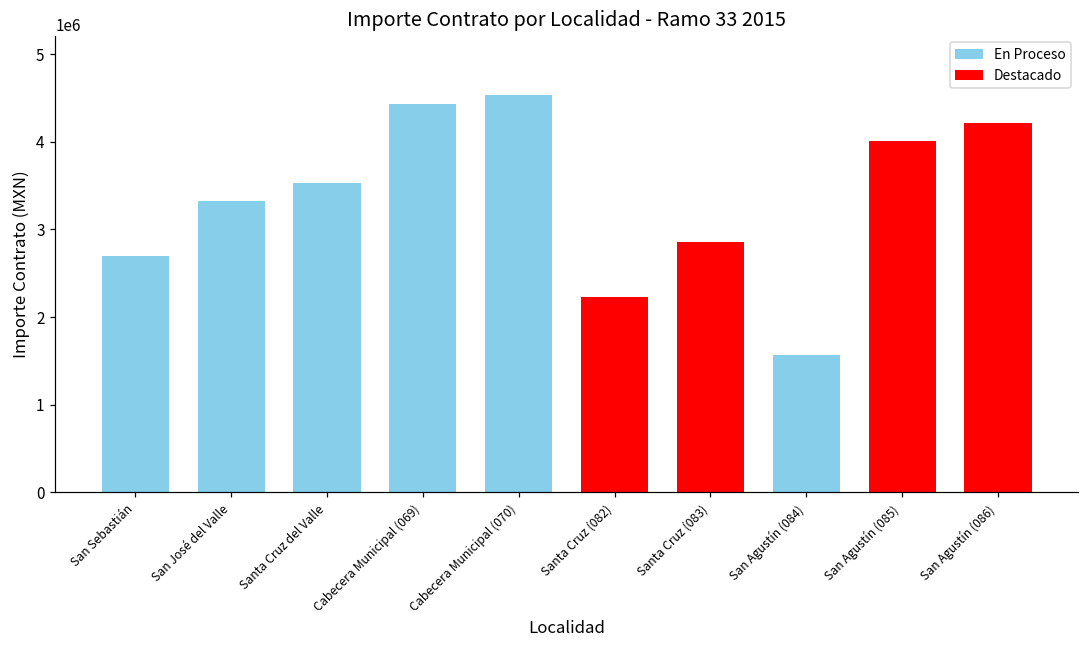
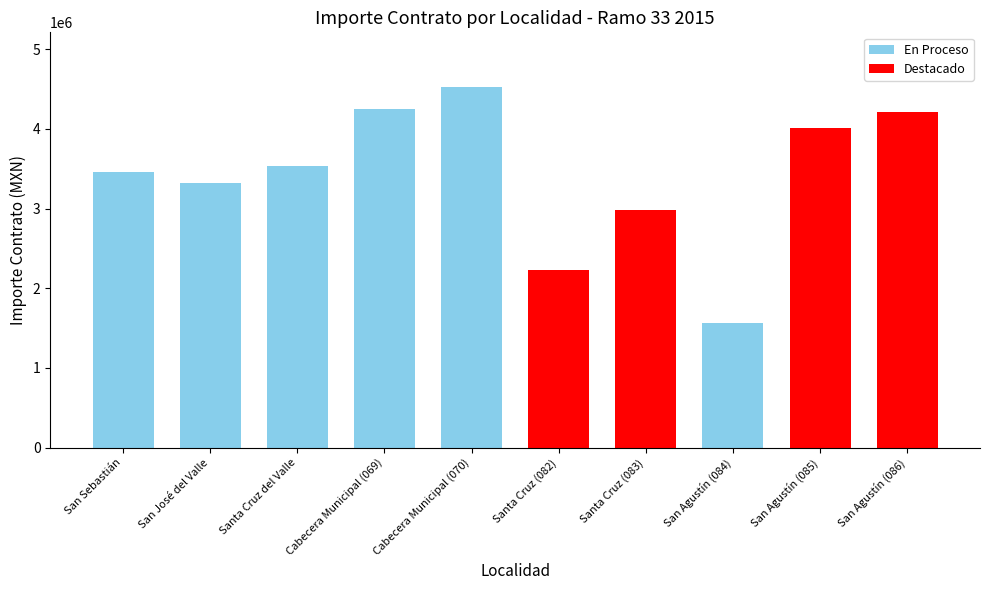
  {
-   "San Sebastián": 2700000,
+   "San Sebastián": 3500000,
    "San José del Valle": 3300000,
    "Santa Cruz del Valle": 3500000,
-   "Cabecera Municipal (069)": 4400000,
+   "Cabecera Municipal (069)": 4300000,
    "Cabecera Municipal (070)": 4500000,
    "Santa Cruz (082)": 2200000,
-   "Santa Cruz (083)": 2900000,
+   "Santa Cruz (083)": 3000000,
    "San Agustín (084)": 1600000,
    "San Agustín (085)": 4000000,
    "San Agustín (086)": 4200000
  }
